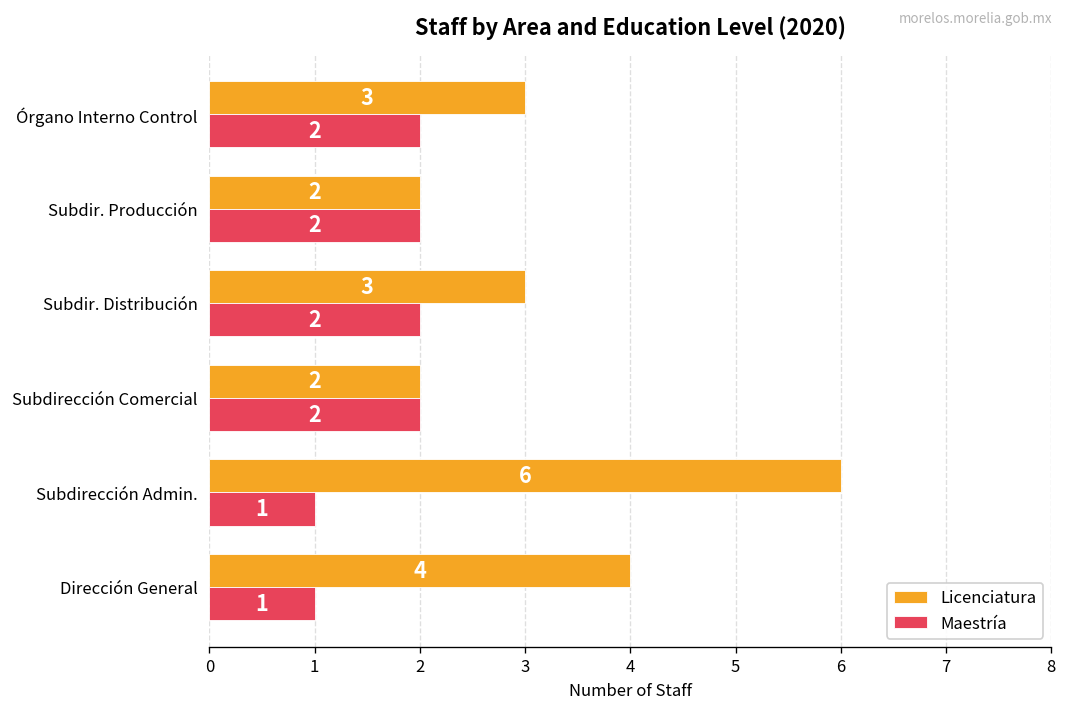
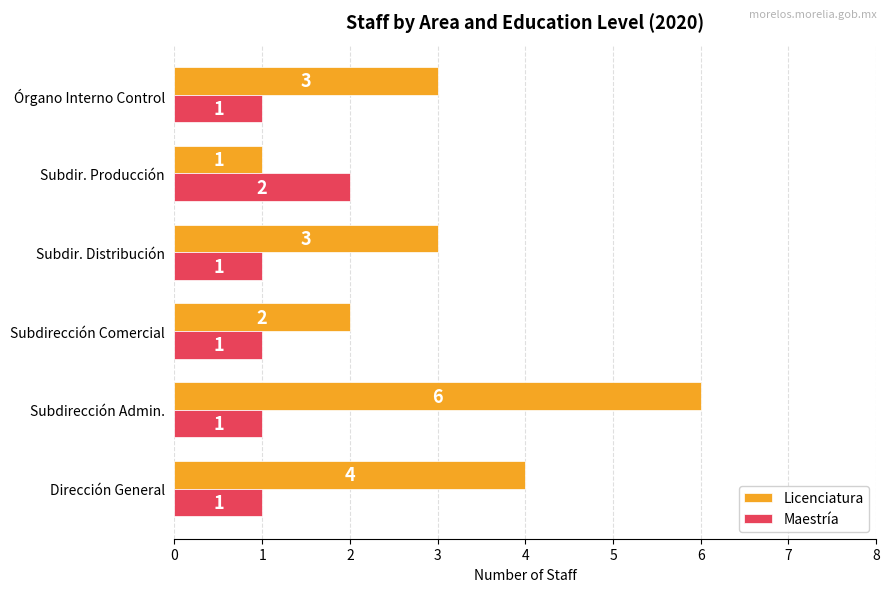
  {
    "Licenciatura": {
      "Órgano Interno Control": 3,
-     "Subdir. Producción": 2,
+     "Subdir. Producción": 1,
      "Subdir. Distribución": 3,
      "Subdirección Comercial": 2,
      "Subdirección Admin.": 6,
      "Dirección General": 4
    },
    "Maestría": {
-     "Órgano Interno Control": 2,
+     "Órgano Interno Control": 1,
      "Subdir. Producción": 2,
-     "Subdir. Distribución": 2,
-     "Subdirección Comercial": 2,
+     "Subdir. Distribución": 1,
+     "Subdirección Comercial": 1,
      "Subdirección Admin.": 1,
      "Dirección General": 1
    }
  }
